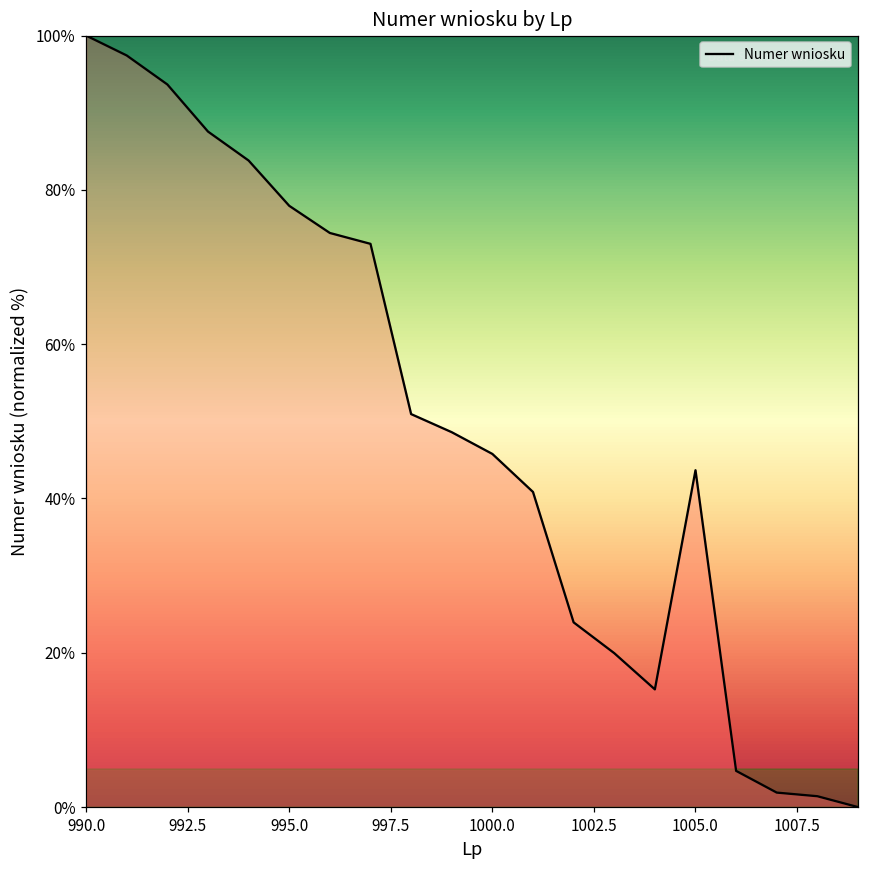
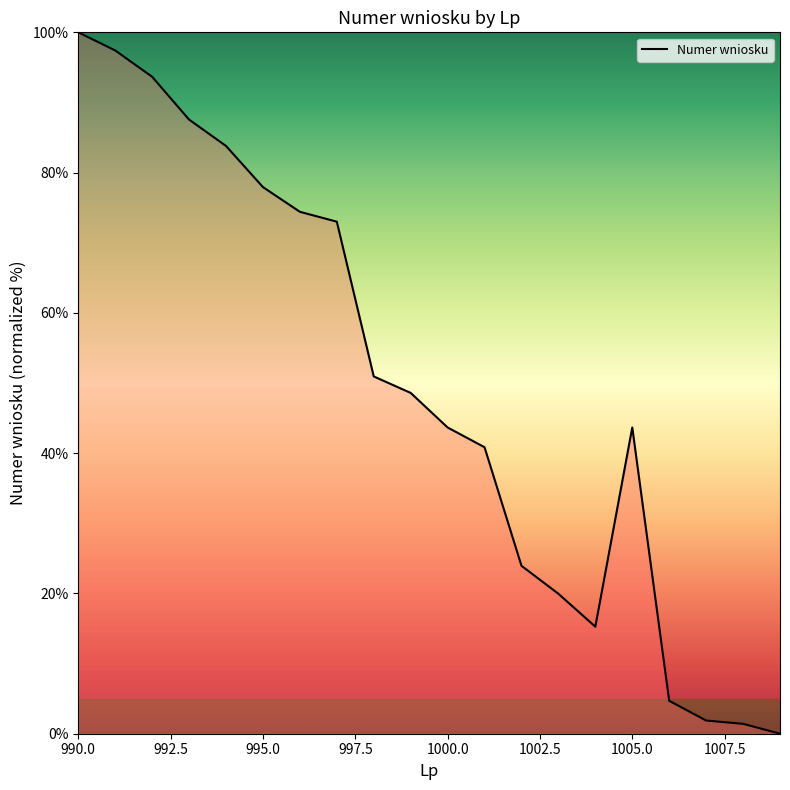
  {
    "990.0": "100%",
    "995.0": "78%",
-   "1000.0": "46%",
+   "1000.0": "44%",
    "1005.0": "44%"
  }
